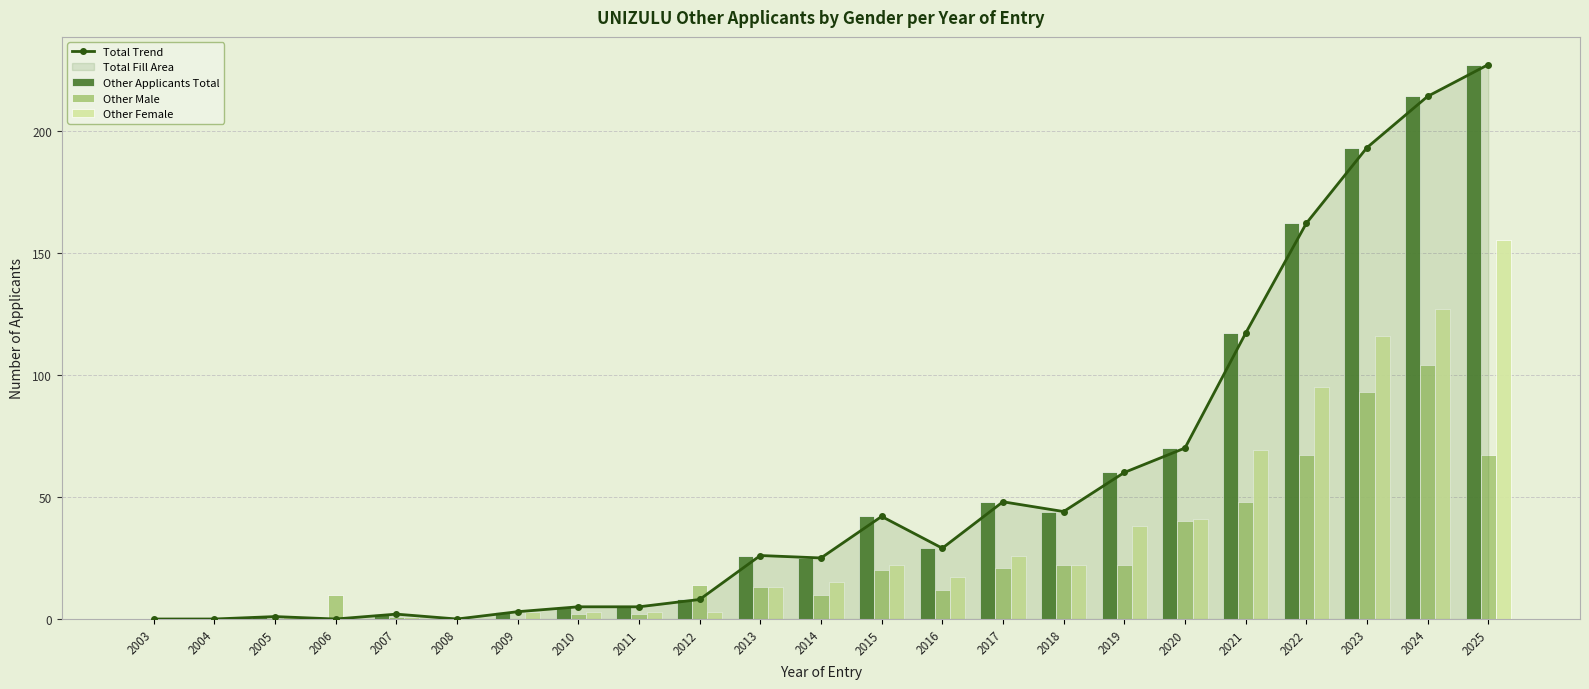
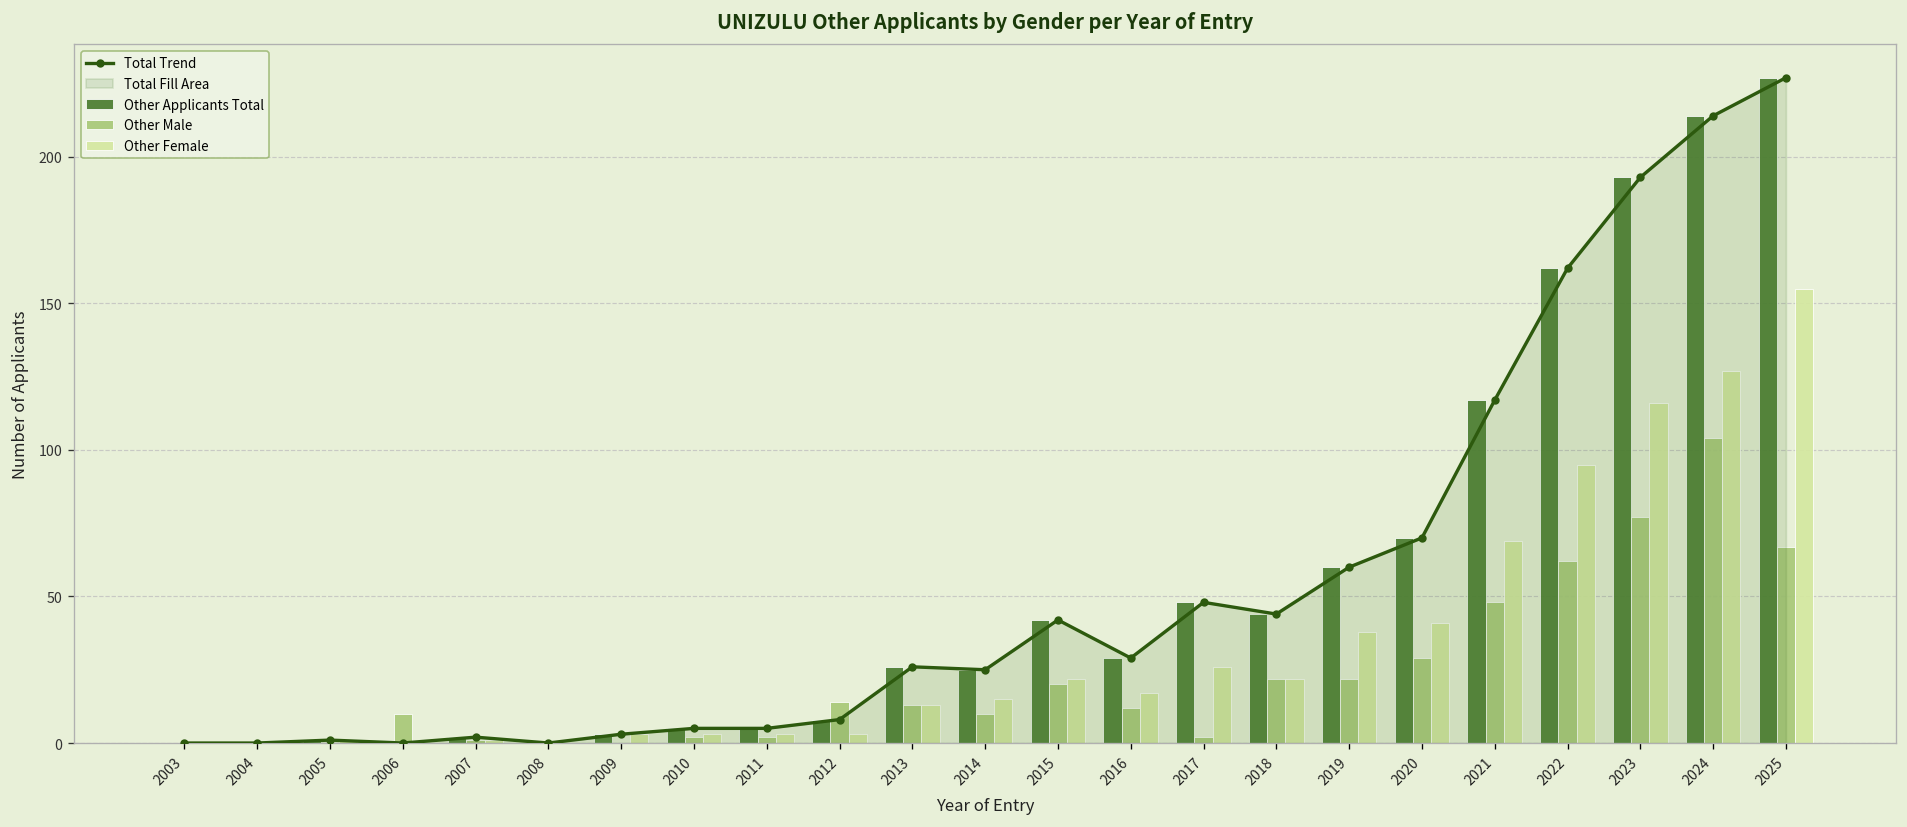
  {
    "Other Male": {
      "2003": 0,
      "2004": 0,
      "2005": 0,
      "2006": 10,
      "2008": 0,
      "2009": 0,
      "2010": 2,
      "2011": 2,
      "2012": 14,
      "2013": 13,
      "2014": 10,
      "2015": 20,
      "2016": 12,
-     "2017": 21,
+     "2017": 2,
      "2018": 22,
      "2019": 22,
-     "2020": 40,
+     "2020": 29,
      "2021": 48,
-     "2022": 67,
-     "2023": 93,
+     "2022": 62,
+     "2023": 77,
      "2024": 104,
      "2025": 67
    }
  }
